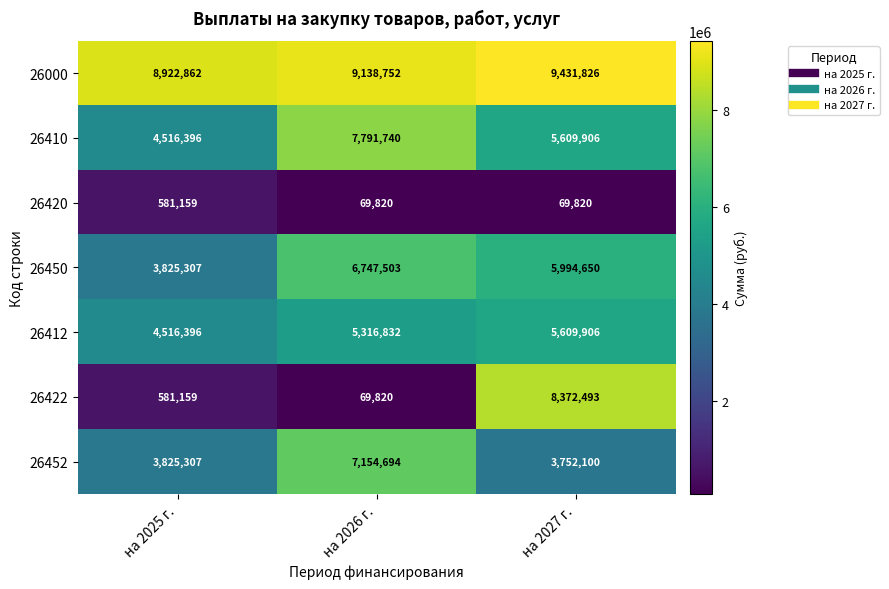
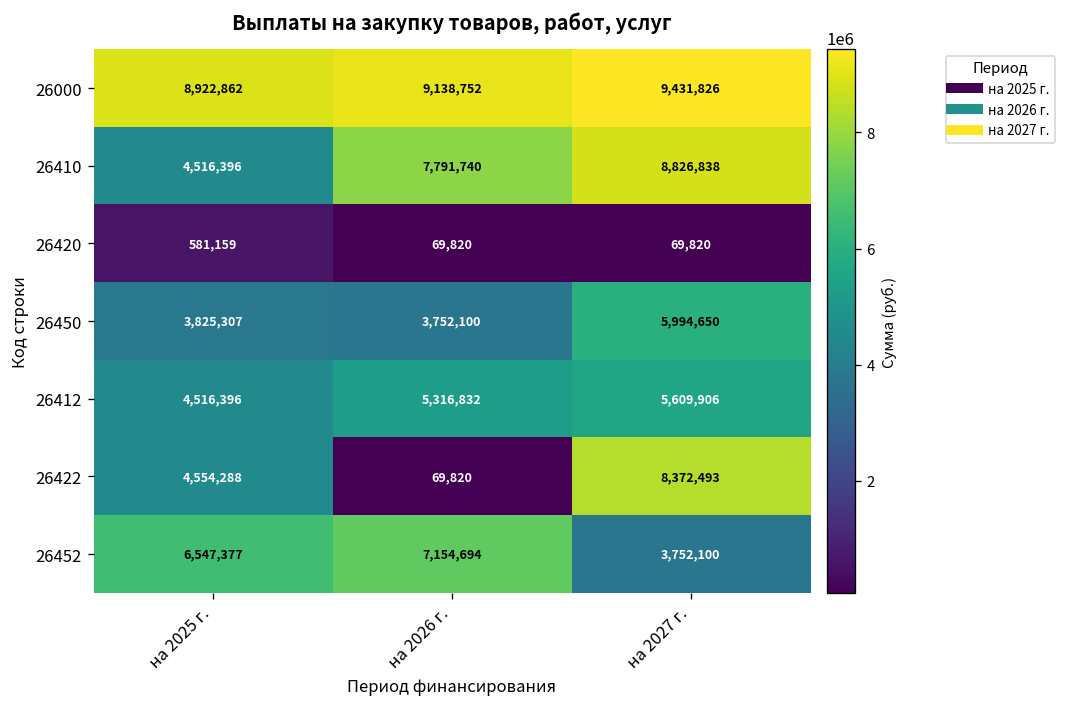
  {
    "26000": {
      "на 2025 г.": "8,922,862",
      "на 2026 г.": "9,138,752",
      "на 2027 г.": "9,431,826"
    },
    "26410": {
      "на 2025 г.": "4,516,396",
      "на 2026 г.": "7,791,740",
-     "на 2027 г.": "5,609,906"
+     "на 2027 г.": "8,826,838"
    },
    "26420": {
      "на 2025 г.": "581,159",
      "на 2026 г.": "69,820",
      "на 2027 г.": "69,820"
    },
    "26450": {
      "на 2025 г.": "3,825,307",
-     "на 2026 г.": "6,747,503",
+     "на 2026 г.": "3,752,100",
      "на 2027 г.": "5,994,650"
    },
    "26412": {
      "на 2025 г.": "4,516,396",
      "на 2026 г.": "5,316,832",
      "на 2027 г.": "5,609,906"
    },
    "26422": {
-     "на 2025 г.": "581,159",
+     "на 2025 г.": "4,554,288",
      "на 2026 г.": "69,820",
      "на 2027 г.": "8,372,493"
    },
    "26452": {
-     "на 2025 г.": "3,825,307",
+     "на 2025 г.": "6,547,377",
      "на 2026 г.": "7,154,694",
      "на 2027 г.": "3,752,100"
    }
  }
